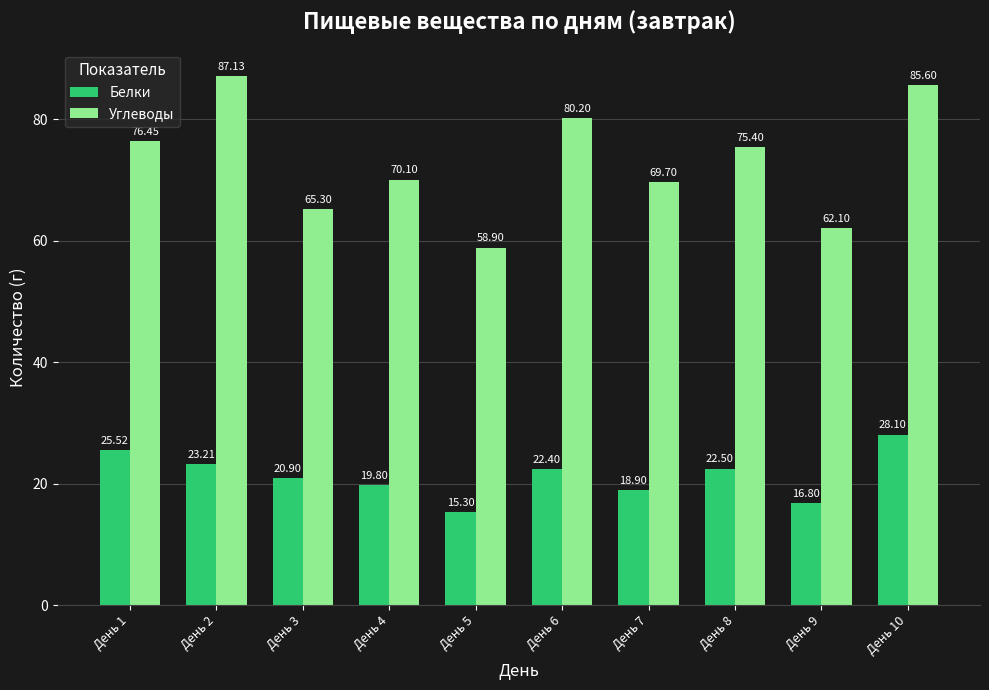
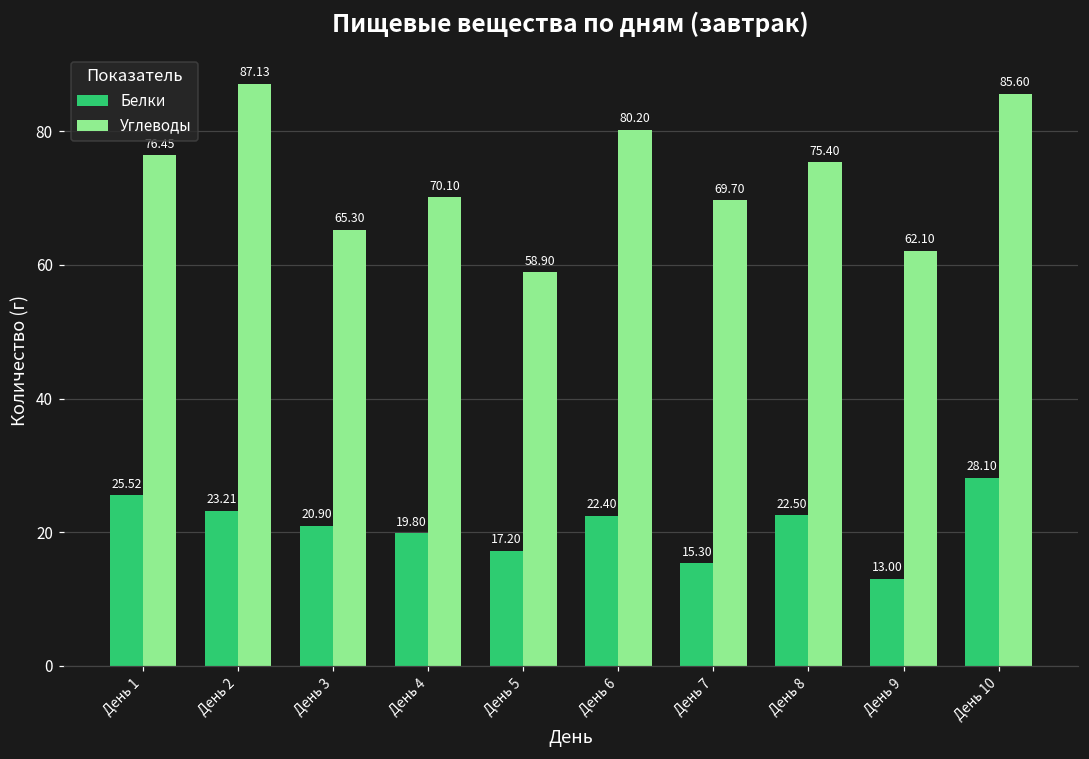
  {
    "Белки": {
      "День 1": 25.52,
      "День 2": 23.21,
      "День 3": 20.90,
      "День 4": 19.80,
-     "День 5": 15.30,
+     "День 5": 17.20,
      "День 6": 22.40,
-     "День 7": 18.90,
+     "День 7": 15.30,
      "День 8": 22.50,
-     "День 9": 16.80,
+     "День 9": 13.00,
      "День 10": 28.10
    },
    "Углеводы": {
      "День 1": 76.45,
      "День 2": 87.13,
      "День 3": 65.30,
      "День 4": 70.10,
      "День 5": 58.90,
      "День 6": 80.20,
      "День 7": 69.70,
      "День 8": 75.40,
      "День 9": 62.10,
      "День 10": 85.60
    }
  }
